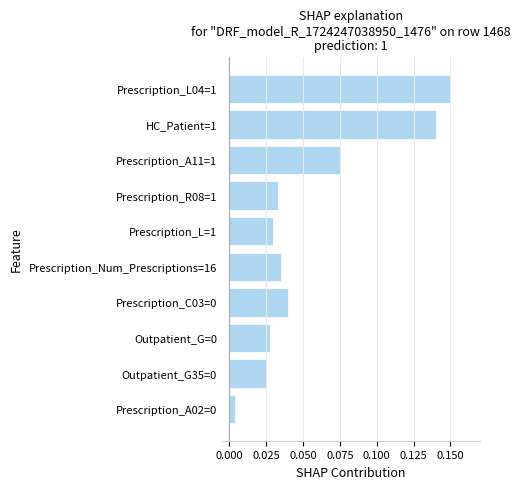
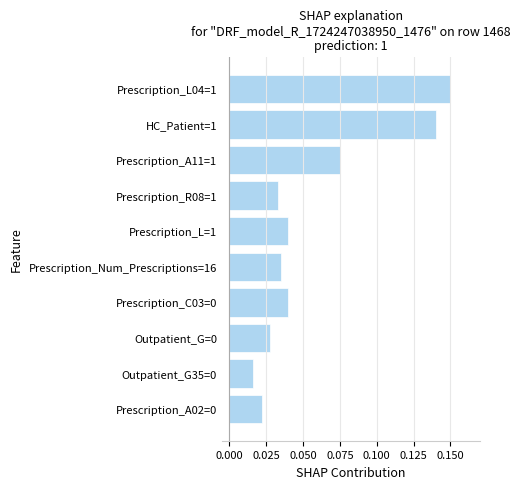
  {
    "Prescription_L04=1": 0.150,
    "HC_Patient=1": 0.140,
    "Prescription_A11=1": 0.075,
    "Prescription_R08=1": 0.033,
-   "Prescription_L=1": 0.03,
+   "Prescription_L=1": 0.04,
    "Prescription_Num_Prescriptions=16": 0.035,
    "Prescription_C03=0": 0.040,
    "Outpatient_G=0": 0.028,
-   "Outpatient_G35=0": 0.025,
-   "Prescription_A02=0": 0.004
+   "Outpatient_G35=0": 0.016,
+   "Prescription_A02=0": 0.022
  }
